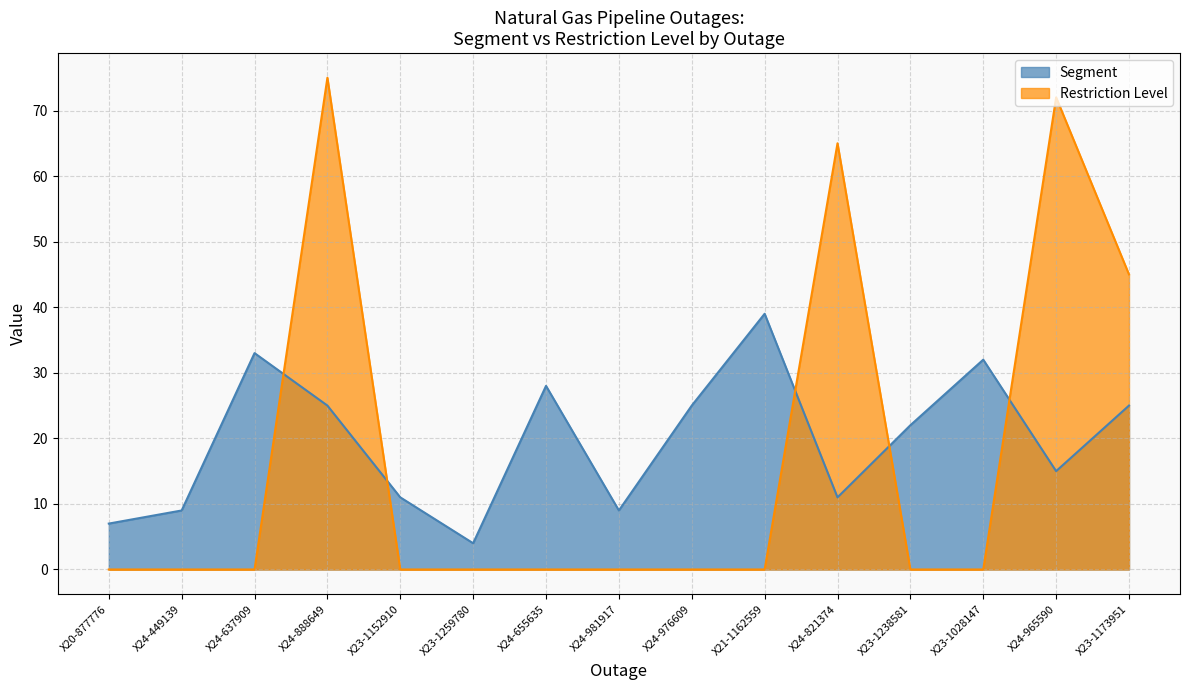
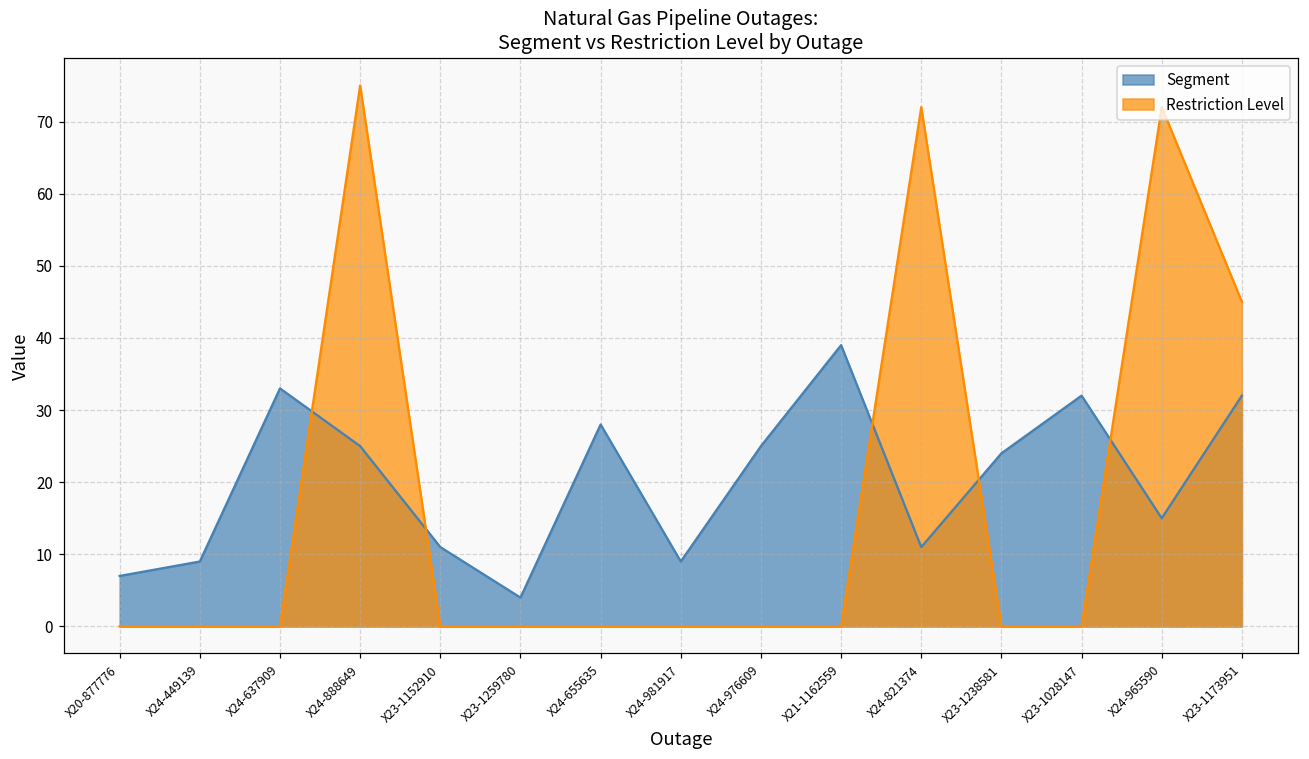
  {
    "Segment": {
      "X20-877776": 7,
      "X24-449139": 9,
      "X24-637909": 33,
      "X24-888649": 25,
      "X23-1152910": 11,
      "X23-1259780": 4,
      "X24-655635": 28,
      "X24-981917": 9,
      "X24-976609": 25,
      "X21-1162559": 39,
      "X24-821374": 11,
-     "X23-1238581": 22,
+     "X23-1238581": 24,
      "X23-1028147": 32,
      "X24-965590": 15,
-     "X23-1173951": 25
+     "X23-1173951": 32
    },
    "Restriction Level": {
      "X20-877776": 0,
      "X24-449139": 0,
      "X24-637909": 0,
      "X24-888649": 75,
      "X23-1152910": 0,
      "X23-1259780": 0,
      "X24-655635": 0,
      "X24-981917": 0,
      "X24-976609": 0,
      "X21-1162559": 0,
-     "X24-821374": 65,
+     "X24-821374": 72,
      "X23-1238581": 0,
      "X23-1028147": 0,
      "X23-1173951": 45
    }
  }
